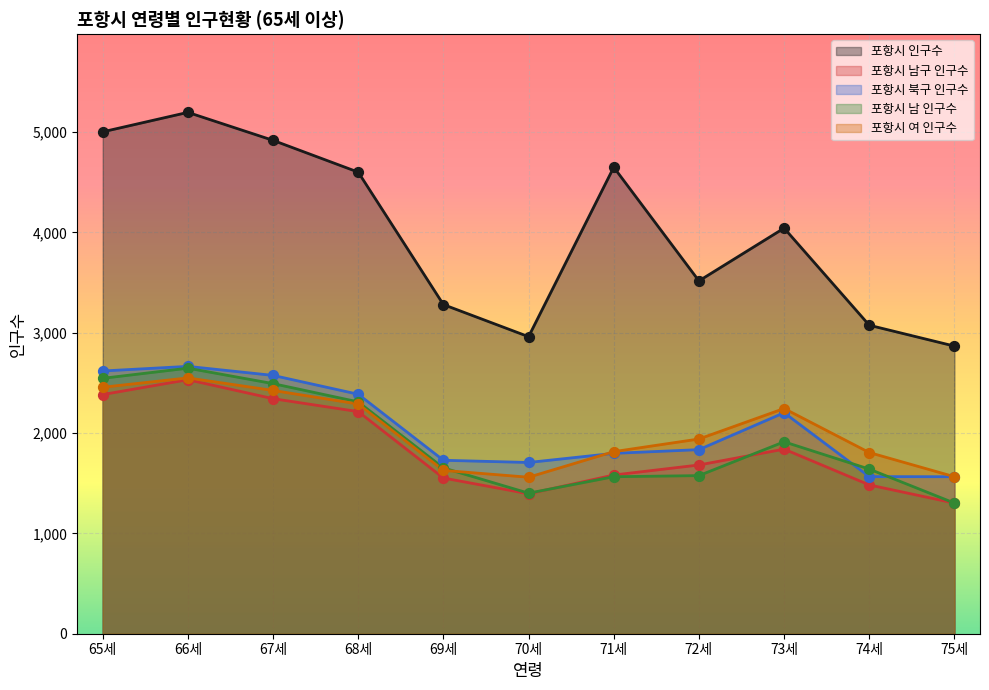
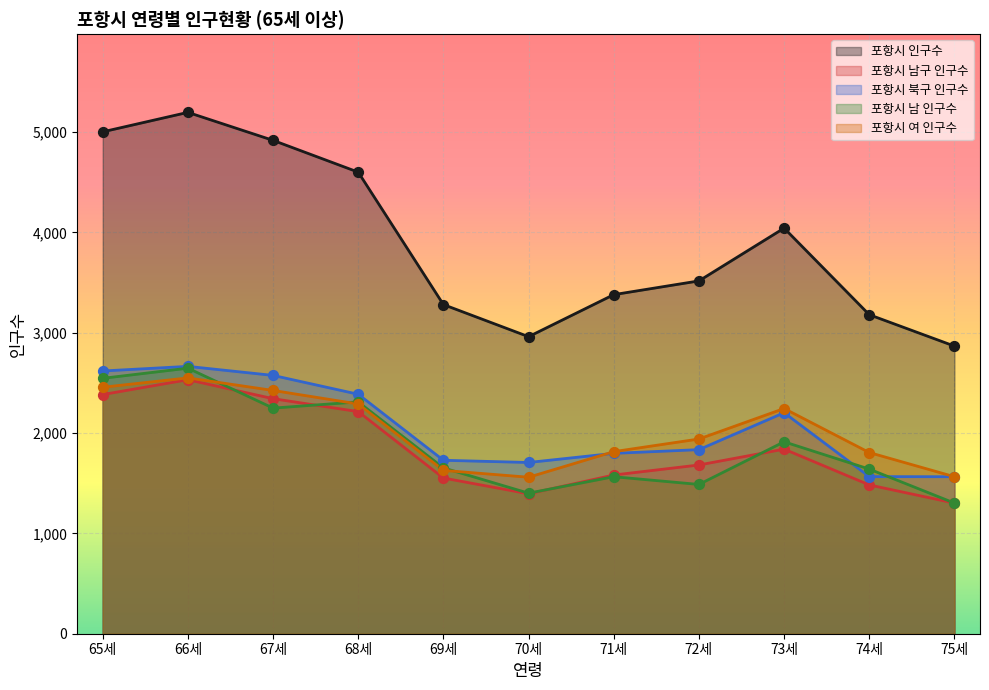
  {
    "포항시 인구수": {
      "65세": "5,000",
      "66세": "5,200",
      "67세": "4,920",
      "68세": "4,600",
      "69세": "3,280",
      "70세": "2,960",
-     "71세": "4,650",
+     "71세": "3,380",
      "72세": "3,520",
      "73세": "4,040",
-     "74세": "3,080",
+     "74세": "3,180",
      "75세": "2,870"
    },
    "포항시 북구 인구수": {
      "65세": "2,620",
      "67세": "2,580",
      "68세": "2,390",
      "69세": "1,730",
      "70세": "1,710",
      "72세": "1,840",
      "73세": "2,200",
      "74세": "1,570"
    },
    "포항시 남 인구수": {
      "65세": "2,550",
-     "67세": "2,490",
-     "72세": "1,580",
+     "67세": "2,250",
+     "72세": "1,490",
      "73세": "1,910",
      "74세": "1,640"
    }
  }
